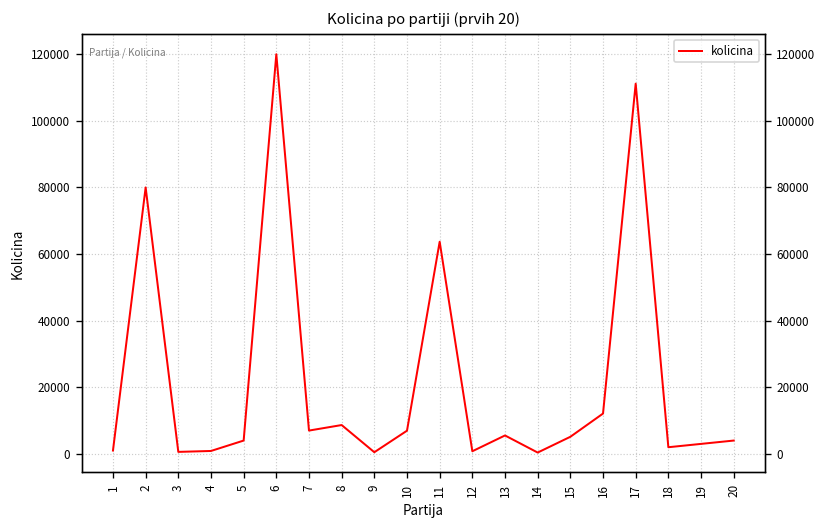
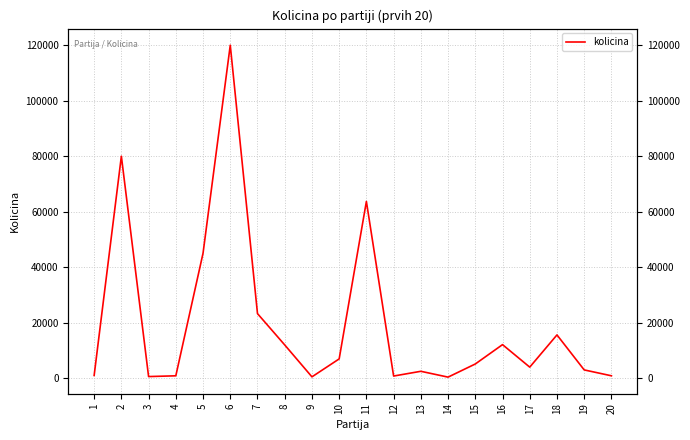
  {
    "1": 1000,
    "2": 80000,
    "3": 1000,
    "4": 1000,
-   "5": 4000,
+   "5": 45000,
    "6": 120000,
-   "7": 7000,
-   "8": 9000,
+   "7": 23000,
+   "8": 12000,
    "9": 1000,
    "10": 7000,
    "11": 64000,
    "12": 1000,
-   "13": 6000,
+   "13": 3000,
    "14": 0,
    "15": 5000,
    "16": 12000,
-   "17": 111000,
-   "18": 2000,
+   "17": 4000,
+   "18": 16000,
    "19": 3000,
-   "20": 4000
+   "20": 1000
  }
